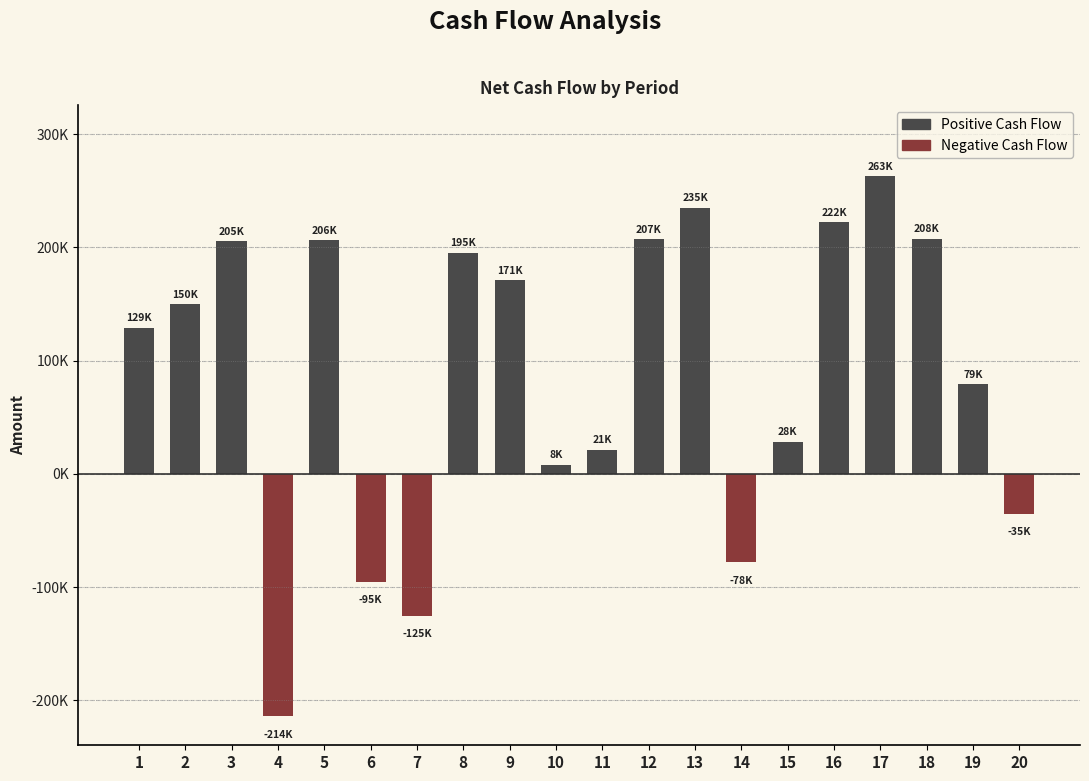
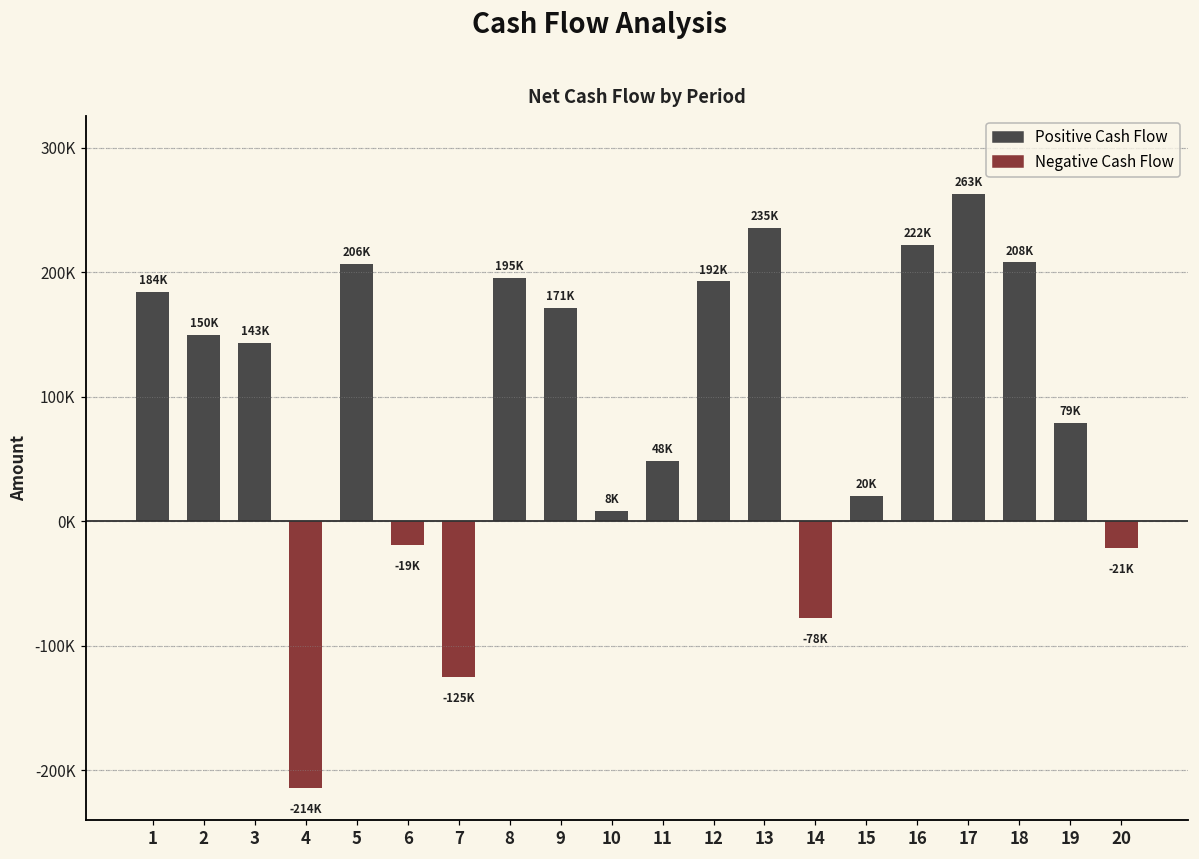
  {
-   "1": "129K",
+   "1": "184K",
    "2": "150K",
-   "3": "205K",
+   "3": "143K",
    "4": "-214K",
    "5": "206K",
-   "6": "-95K",
+   "6": "-19K",
    "7": "-125K",
    "8": "195K",
    "9": "171K",
    "10": "8K",
-   "11": "21K",
-   "12": "207K",
+   "11": "48K",
+   "12": "192K",
    "13": "235K",
    "14": "-78K",
-   "15": "28K",
+   "15": "20K",
    "16": "222K",
    "17": "263K",
    "18": "208K",
    "19": "79K",
-   "20": "-35K"
+   "20": "-21K"
  }
